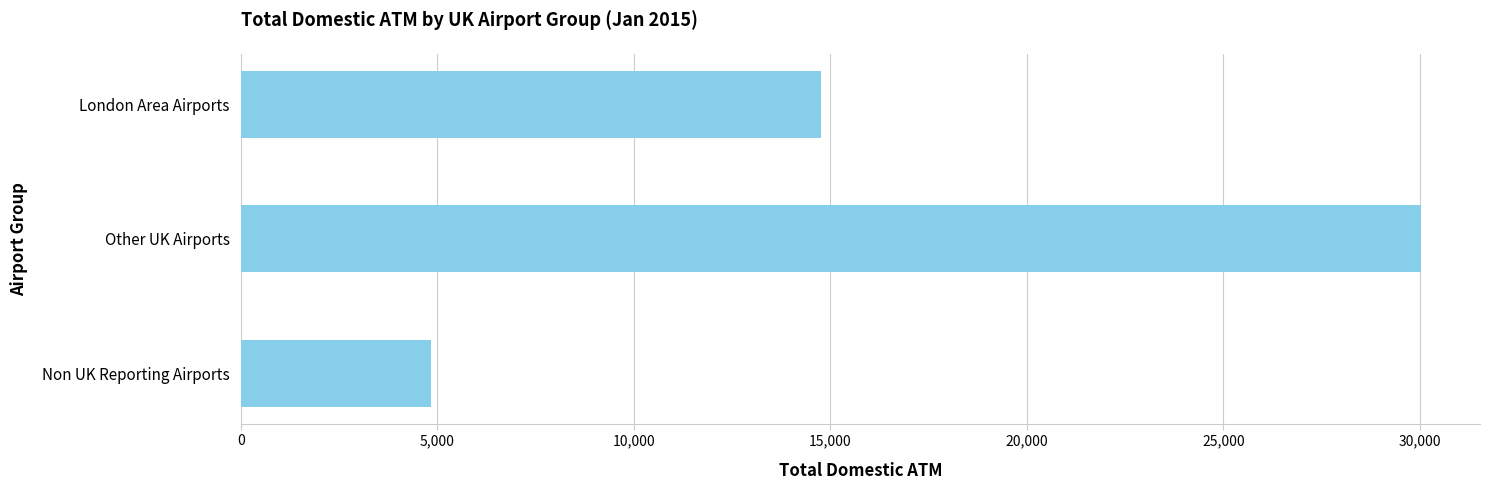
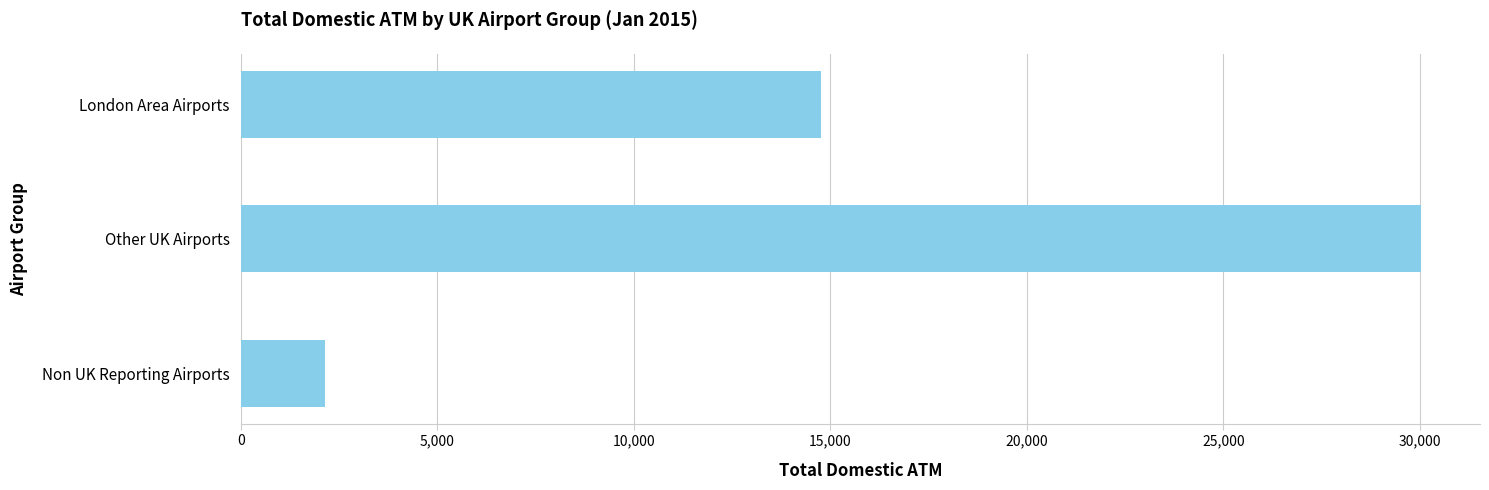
  {
    "London Area Airports": "14,800",
    "Other UK Airports": "30,000",
-   "Non UK Reporting Airports": "4,800"
+   "Non UK Reporting Airports": "2,100"
  }
